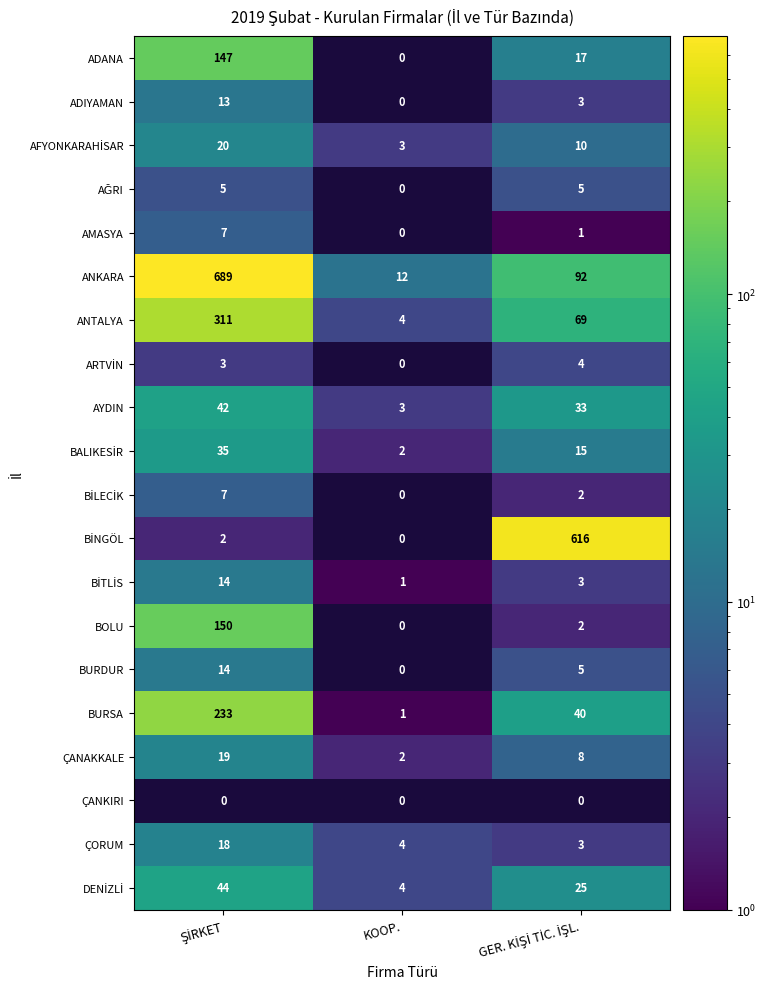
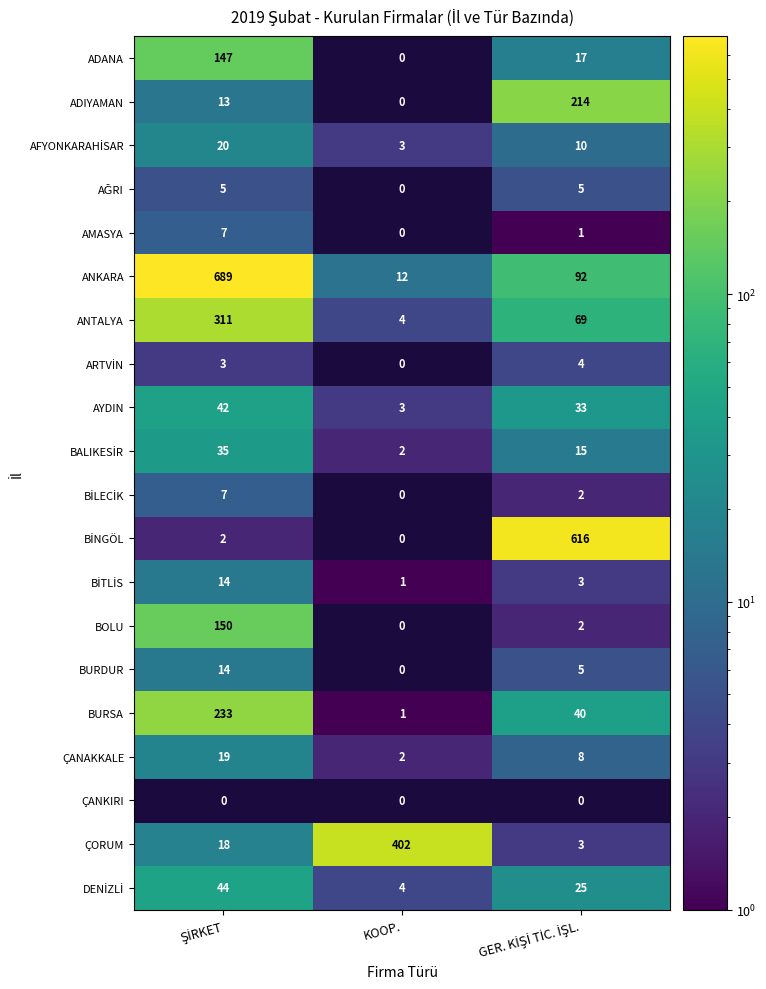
  {
    "ADANA": {
      "ŞİRKET": 147,
      "KOOP.": 0,
      "GER. KİŞİ TİC. İŞL.": 17
    },
    "ADIYAMAN": {
      "ŞİRKET": 13,
      "KOOP.": 0,
-     "GER. KİŞİ TİC. İŞL.": 3
+     "GER. KİŞİ TİC. İŞL.": 214
    },
    "AFYONKARAHİSAR": {
      "ŞİRKET": 20,
      "KOOP.": 3,
      "GER. KİŞİ TİC. İŞL.": 10
    },
    "AĞRI": {
      "ŞİRKET": 5,
      "KOOP.": 0,
      "GER. KİŞİ TİC. İŞL.": 5
    },
    "AMASYA": {
      "ŞİRKET": 7,
      "KOOP.": 0,
      "GER. KİŞİ TİC. İŞL.": 1
    },
    "ANKARA": {
      "ŞİRKET": 689,
      "KOOP.": 12,
      "GER. KİŞİ TİC. İŞL.": 92
    },
    "ANTALYA": {
      "ŞİRKET": 311,
      "KOOP.": 4,
      "GER. KİŞİ TİC. İŞL.": 69
    },
    "ARTVİN": {
      "ŞİRKET": 3,
      "KOOP.": 0,
      "GER. KİŞİ TİC. İŞL.": 4
    },
    "AYDIN": {
      "ŞİRKET": 42,
      "KOOP.": 3,
      "GER. KİŞİ TİC. İŞL.": 33
    },
    "BALIKESİR": {
      "ŞİRKET": 35,
      "KOOP.": 2,
      "GER. KİŞİ TİC. İŞL.": 15
    },
    "BİLECİK": {
      "ŞİRKET": 7,
      "KOOP.": 0,
      "GER. KİŞİ TİC. İŞL.": 2
    },
    "BİNGÖL": {
      "ŞİRKET": 2,
      "KOOP.": 0,
      "GER. KİŞİ TİC. İŞL.": 616
    },
    "BİTLİS": {
      "ŞİRKET": 14,
      "KOOP.": 1,
      "GER. KİŞİ TİC. İŞL.": 3
    },
    "BOLU": {
      "ŞİRKET": 150,
      "KOOP.": 0,
      "GER. KİŞİ TİC. İŞL.": 2
    },
    "BURDUR": {
      "ŞİRKET": 14,
      "KOOP.": 0,
      "GER. KİŞİ TİC. İŞL.": 5
    },
    "BURSA": {
      "ŞİRKET": 233,
      "KOOP.": 1,
      "GER. KİŞİ TİC. İŞL.": 40
    },
    "ÇANAKKALE": {
      "ŞİRKET": 19,
      "KOOP.": 2,
      "GER. KİŞİ TİC. İŞL.": 8
    },
    "ÇANKIRI": {
      "ŞİRKET": 0,
      "KOOP.": 0,
      "GER. KİŞİ TİC. İŞL.": 0
    },
    "ÇORUM": {
      "ŞİRKET": 18,
-     "KOOP.": 4,
+     "KOOP.": 402,
      "GER. KİŞİ TİC. İŞL.": 3
    },
    "DENİZLİ": {
      "ŞİRKET": 44,
      "KOOP.": 4,
      "GER. KİŞİ TİC. İŞL.": 25
    }
  }
